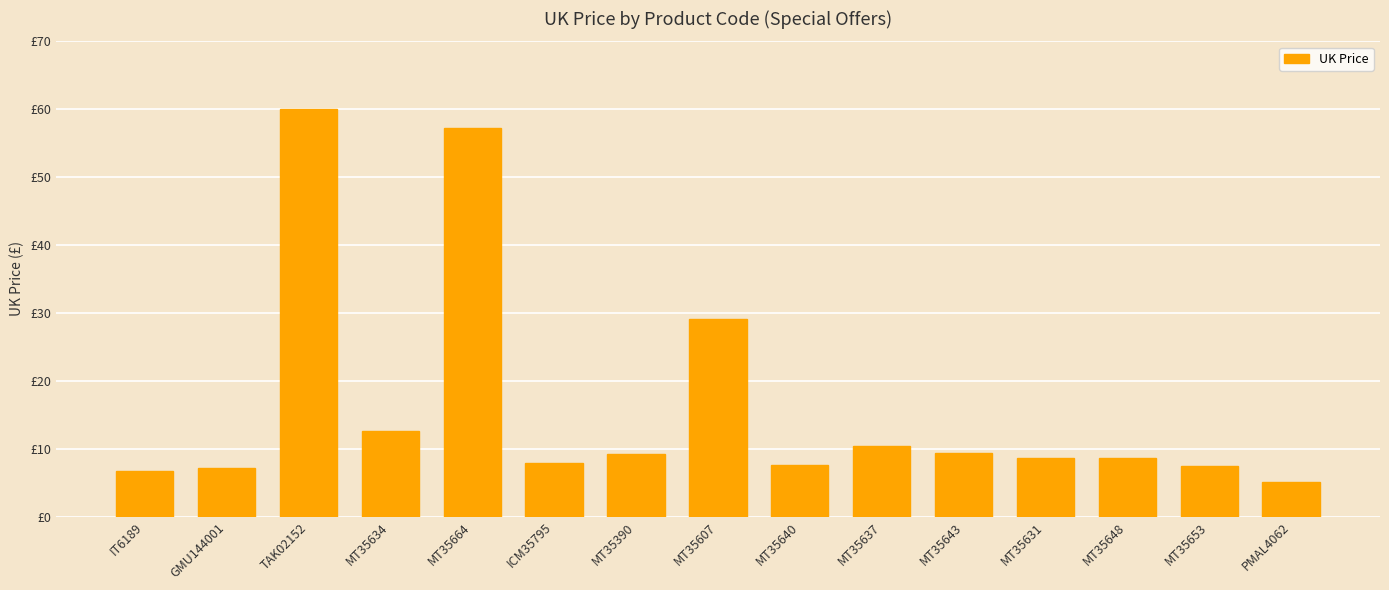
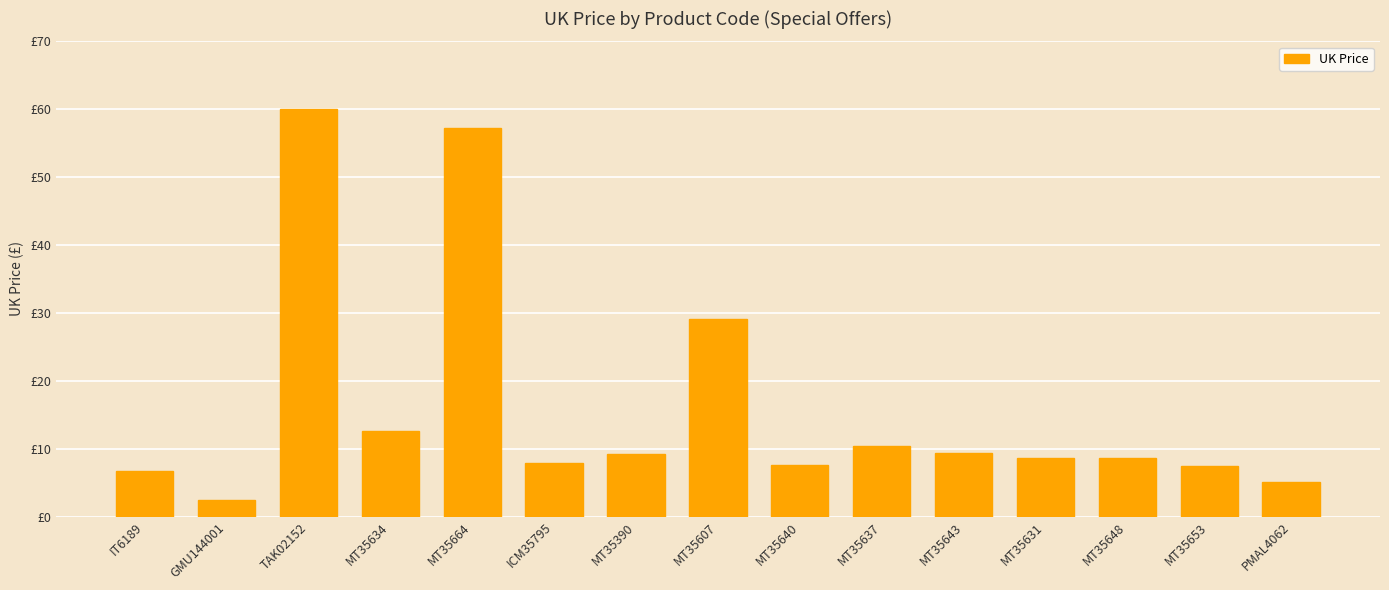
  {
    "IT6189": "£7",
-   "GMU144001": "£7",
+   "GMU144001": "£3",
    "TAK02152": "£60",
    "MT35634": "£13",
    "MT35664": "£57",
    "ICM35795": "£8",
    "MT35390": "£9",
    "MT35607": "£29",
    "MT35640": "£8",
    "MT35637": "£10",
    "MT35643": "£9",
    "MT35631": "£9",
    "MT35648": "£9",
    "MT35653": "£7",
    "PMAL4062": "£5"
  }
